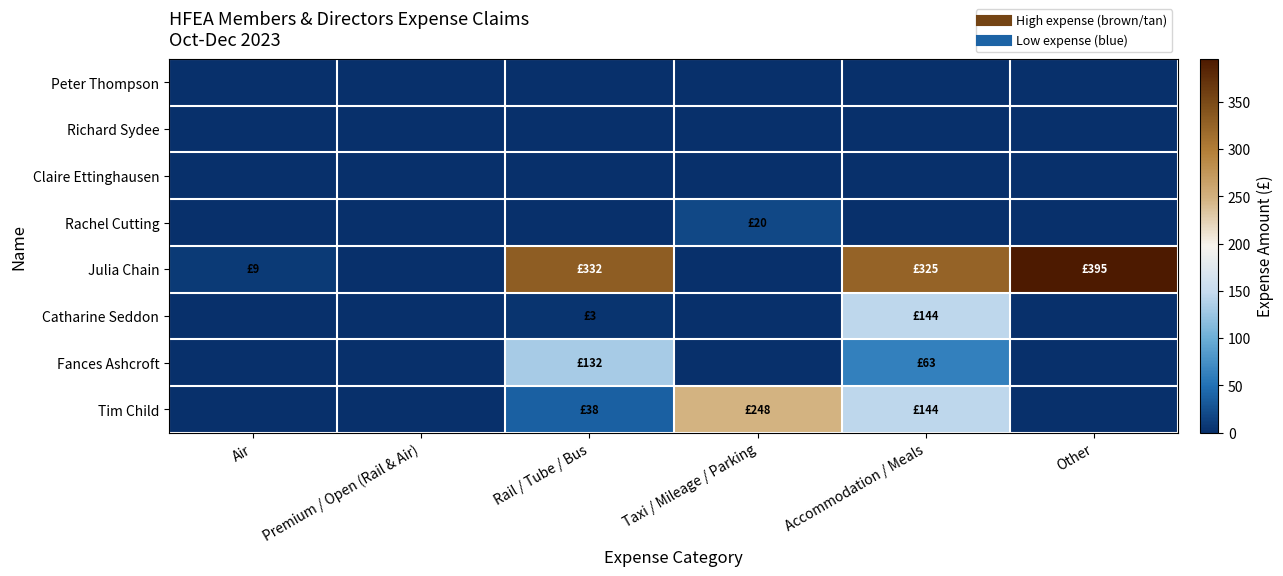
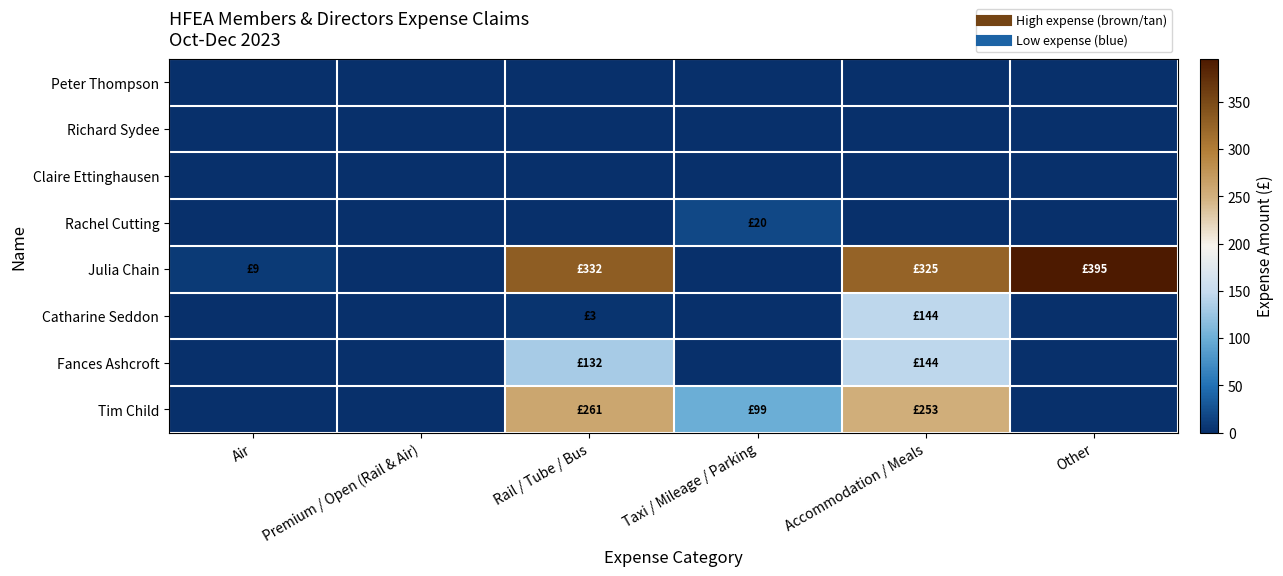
  {
    "Rachel Cutting": {
      "Taxi / Mileage / Parking": "£20"
    },
    "Julia Chain": {
      "Air": "£9",
      "Rail / Tube / Bus": "£332",
      "Accommodation / Meals": "£325",
      "Other": "£395"
    },
    "Catharine Seddon": {
      "Rail / Tube / Bus": "£3",
      "Accommodation / Meals": "£144"
    },
    "Fances Ashcroft": {
      "Rail / Tube / Bus": "£132",
-     "Accommodation / Meals": "£63"
+     "Accommodation / Meals": "£144"
    },
    "Tim Child": {
-     "Rail / Tube / Bus": "£38",
-     "Taxi / Mileage / Parking": "£248",
-     "Accommodation / Meals": "£144"
+     "Rail / Tube / Bus": "£261",
+     "Taxi / Mileage / Parking": "£99",
+     "Accommodation / Meals": "£253"
    }
  }
